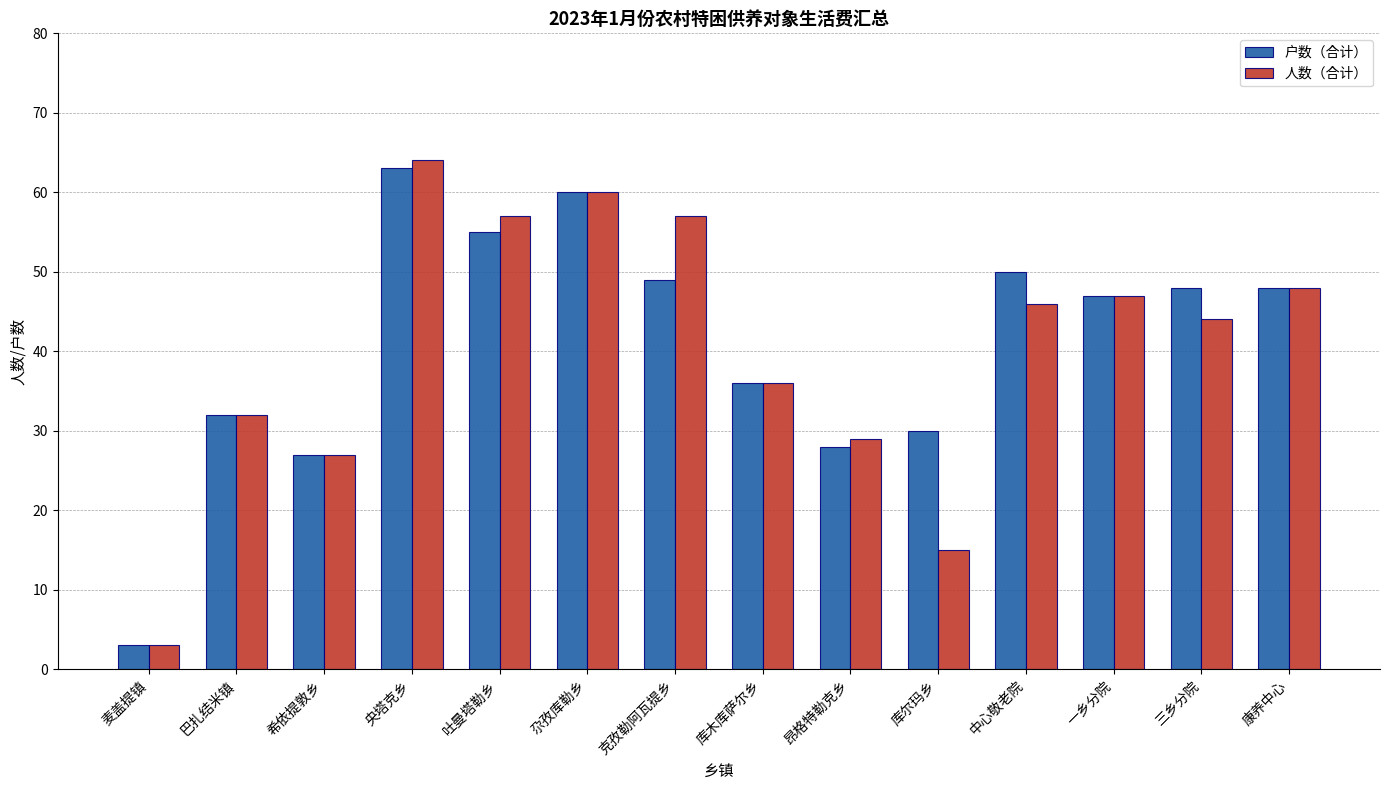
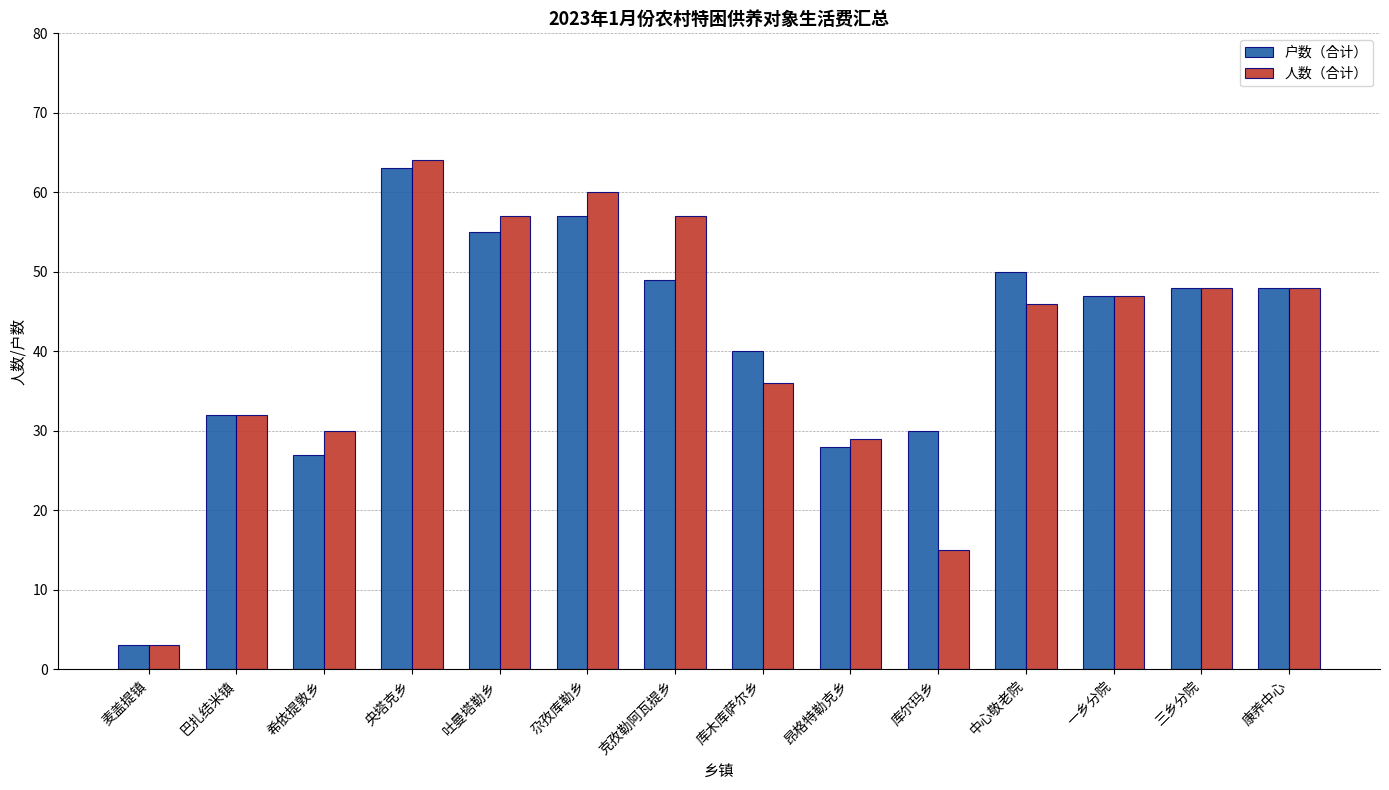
  {
    "户数（合计）": {
      "麦盖提镇": 3,
      "巴扎结米镇": 32,
      "希依提敦乡": 27,
      "央塔克乡": 63,
      "吐曼塔勒乡": 55,
-     "尕孜库勒乡": 60,
+     "尕孜库勒乡": 57,
      "克孜勒阿瓦提乡": 49,
-     "库木库萨尔乡": 36,
+     "库木库萨尔乡": 40,
      "昂格特勒克乡": 28,
      "库尔玛乡": 30,
      "中心敬老院": 50,
      "一乡分院": 47,
      "三乡分院": 48,
      "康养中心": 48
    },
    "人数（合计）": {
      "麦盖提镇": 3,
      "巴扎结米镇": 32,
-     "希依提敦乡": 27,
+     "希依提敦乡": 30,
      "央塔克乡": 64,
      "吐曼塔勒乡": 57,
      "尕孜库勒乡": 60,
      "克孜勒阿瓦提乡": 57,
      "库木库萨尔乡": 36,
      "昂格特勒克乡": 29,
      "库尔玛乡": 15,
      "中心敬老院": 46,
      "一乡分院": 47,
-     "三乡分院": 44,
+     "三乡分院": 48,
      "康养中心": 48
    }
  }
